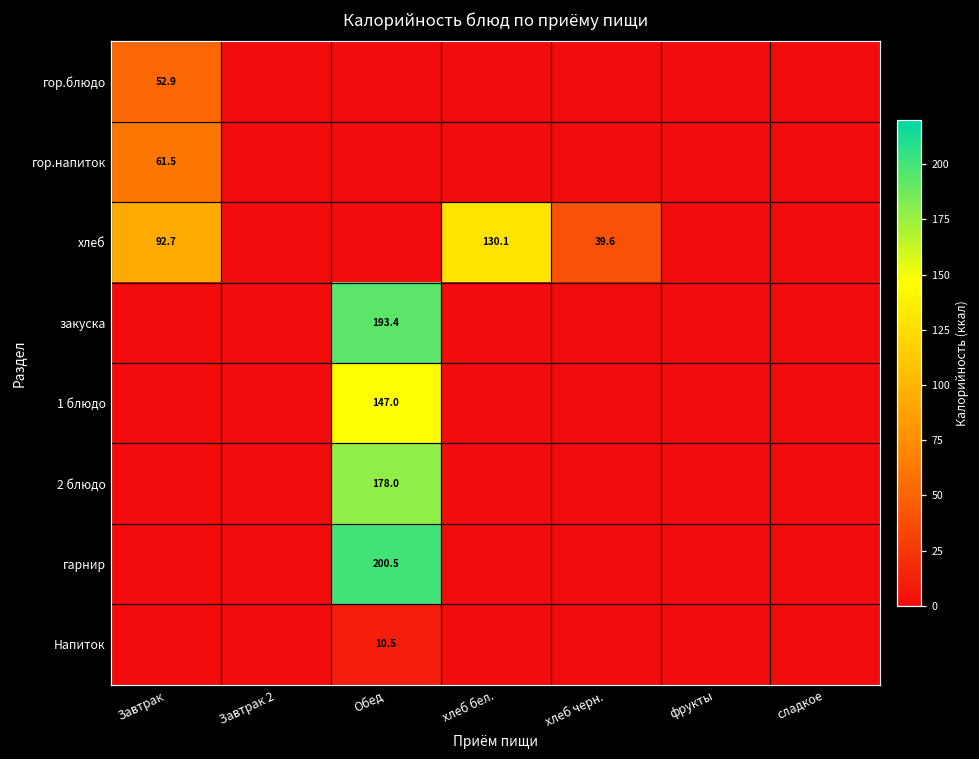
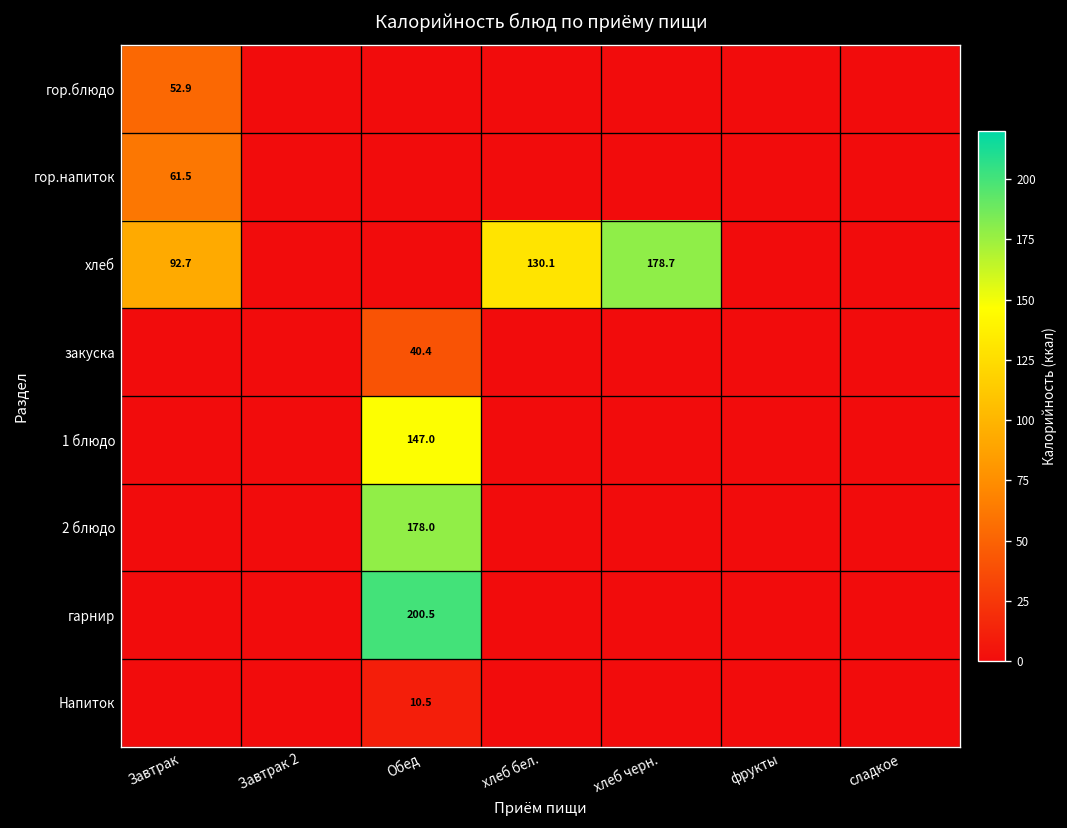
  {
    "гор.блюдо": {
      "Завтрак": 52.9
    },
    "гор.напиток": {
      "Завтрак": 61.5
    },
    "хлеб": {
      "Завтрак": 92.7,
      "хлеб бел.": 130.1,
-     "хлеб черн.": 39.6
+     "хлеб черн.": 178.7
    },
    "закуска": {
-     "Обед": 193.4
+     "Обед": 40.4
    },
    "1 блюдо": {
      "Обед": 147.0
    },
    "2 блюдо": {
      "Обед": 178.0
    },
    "гарнир": {
      "Обед": 200.5
    },
    "Напиток": {
      "Обед": 10.5
    }
  }
